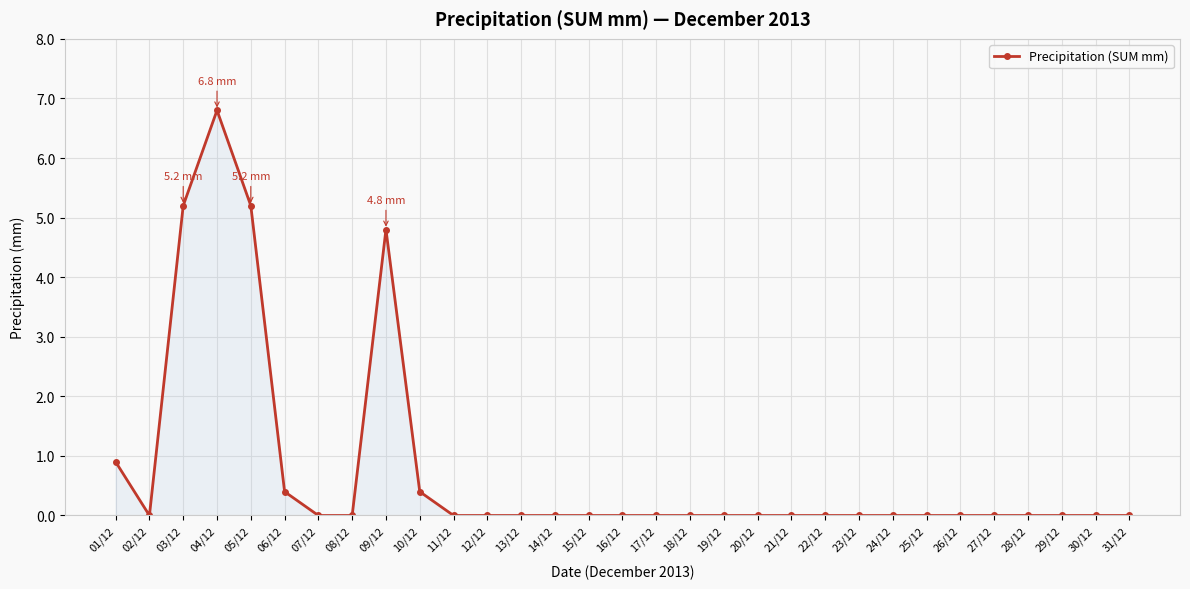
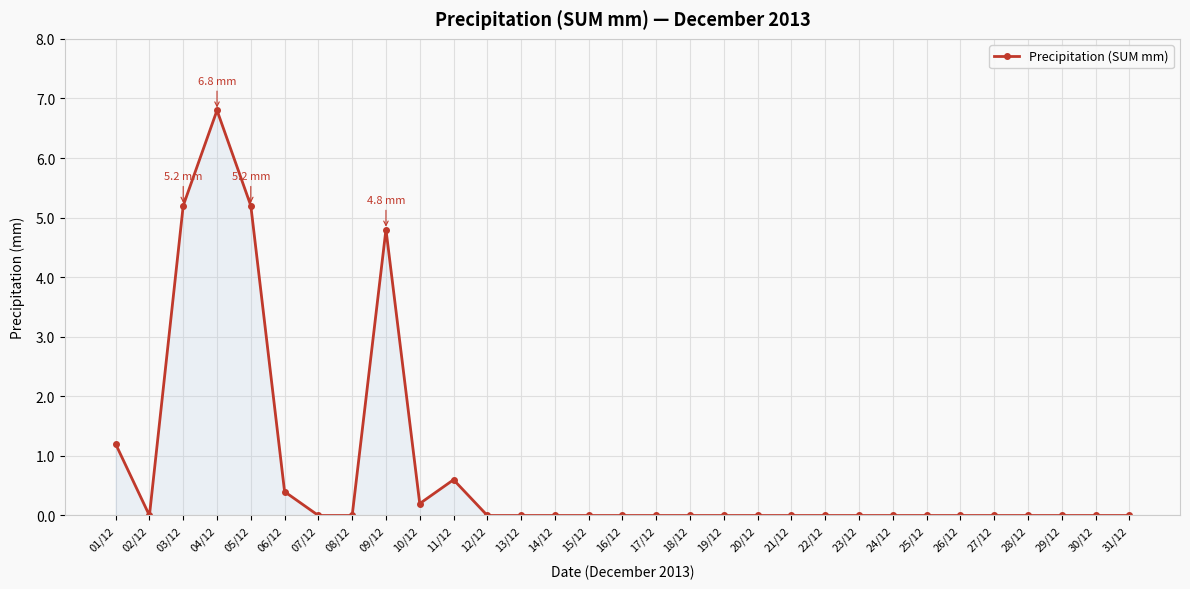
  {
-   "01/12": 0.9,
+   "01/12": 1.2,
    "02/12": 0.0,
    "06/12": 0.4,
    "07/12": 0.0,
    "08/12": 0.0,
-   "10/12": 0.4,
-   "11/12": 0.0,
+   "10/12": 0.2,
+   "11/12": 0.6,
    "12/12": 0.0,
    "13/12": 0.0,
    "14/12": 0.0,
    "15/12": 0.0,
    "16/12": 0.0,
    "17/12": 0.0,
    "18/12": 0.0,
    "19/12": 0.0,
    "20/12": 0.0,
    "21/12": 0.0,
    "22/12": 0.0,
    "23/12": 0.0,
    "24/12": 0.0,
    "25/12": 0.0,
    "26/12": 0.0,
    "27/12": 0.0,
    "28/12": 0.0,
    "29/12": 0.0,
    "30/12": 0.0,
    "31/12": 0.0
  }
